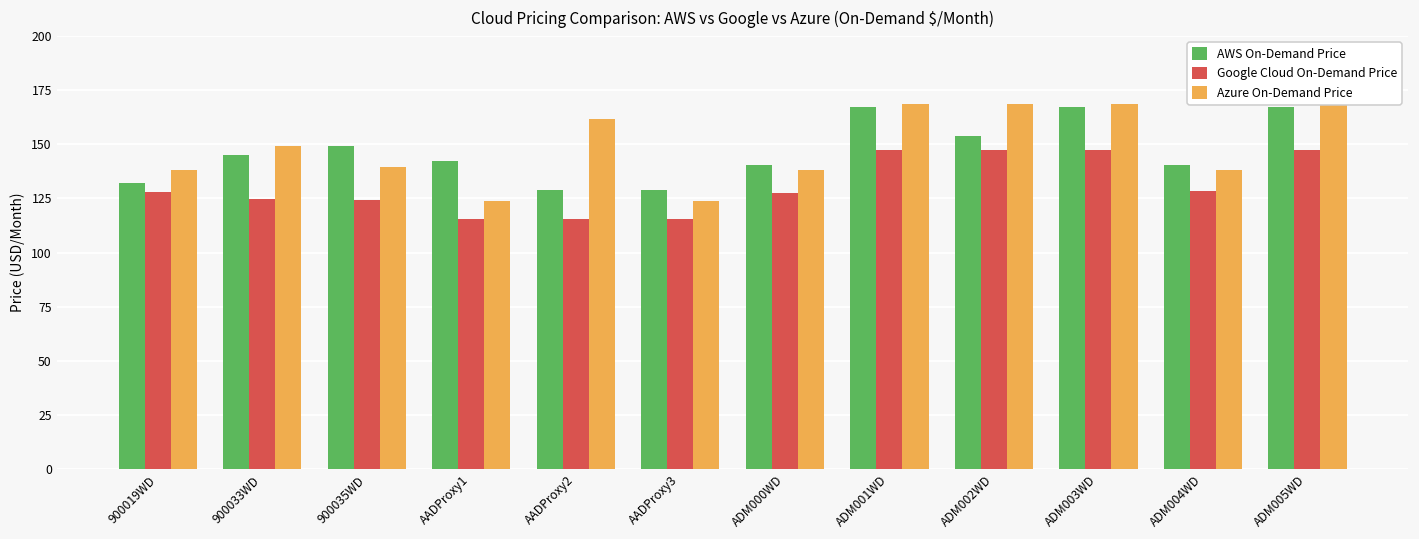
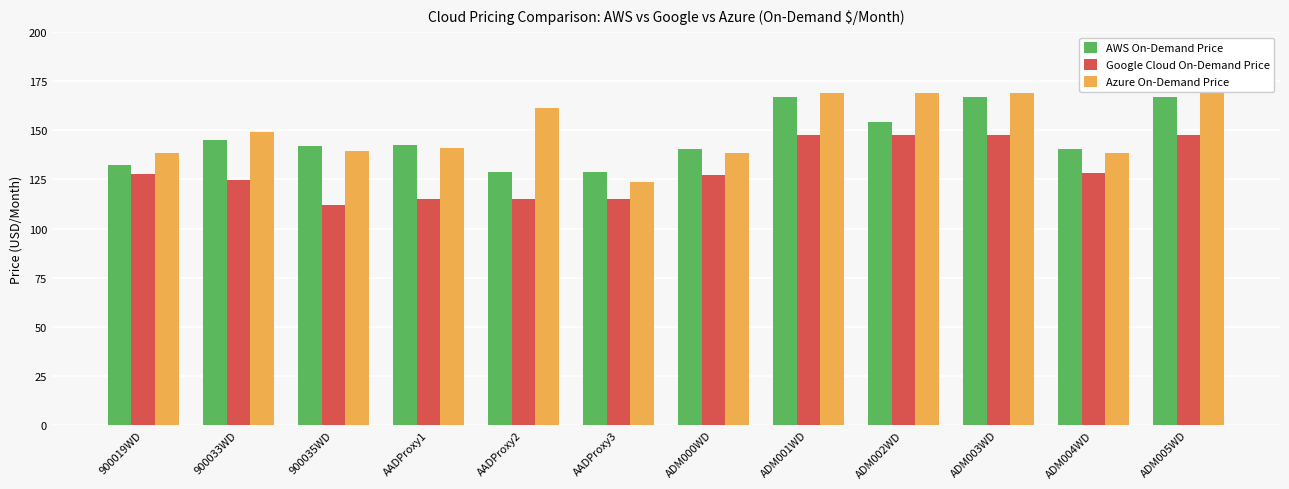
  {
    "AWS On-Demand Price": {
      "900019WD": 132,
      "900033WD": 145,
-     "900035WD": 149,
+     "900035WD": 142,
      "AADProxy1": 142,
      "AADProxy2": 129,
      "AADProxy3": 129,
      "ADM000WD": 140,
      "ADM001WD": 167,
      "ADM002WD": 154,
      "ADM003WD": 167,
      "ADM004WD": 140,
      "ADM005WD": 167
    },
    "Google Cloud On-Demand Price": {
      "900019WD": 128,
      "900033WD": 125,
-     "900035WD": 124,
+     "900035WD": 112,
      "AADProxy1": 115,
      "AADProxy2": 115,
      "AADProxy3": 115,
      "ADM000WD": 127,
      "ADM001WD": 147,
      "ADM002WD": 147,
      "ADM003WD": 147,
      "ADM004WD": 128,
      "ADM005WD": 147
    },
    "Azure On-Demand Price": {
      "900019WD": 138,
      "900033WD": 149,
      "900035WD": 140,
-     "AADProxy1": 124,
+     "AADProxy1": 141,
      "AADProxy2": 162,
      "AADProxy3": 124,
      "ADM000WD": 138,
      "ADM001WD": 169,
      "ADM002WD": 169,
      "ADM003WD": 169,
      "ADM004WD": 138,
      "ADM005WD": 169
    }
  }
